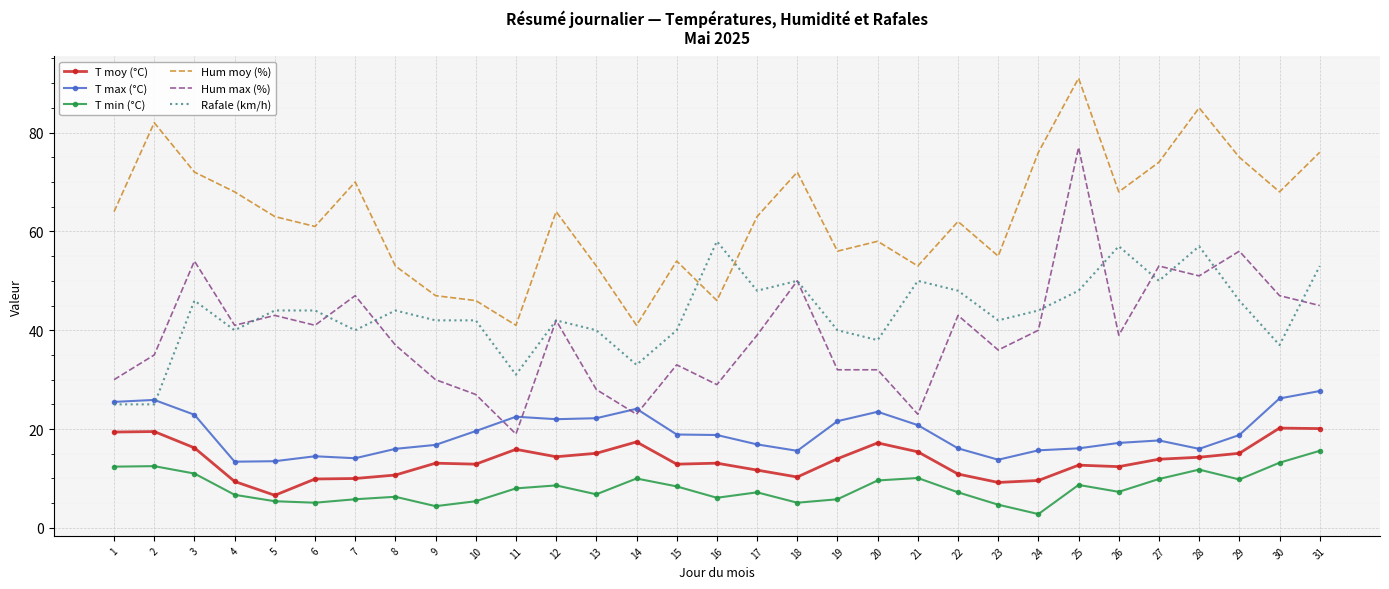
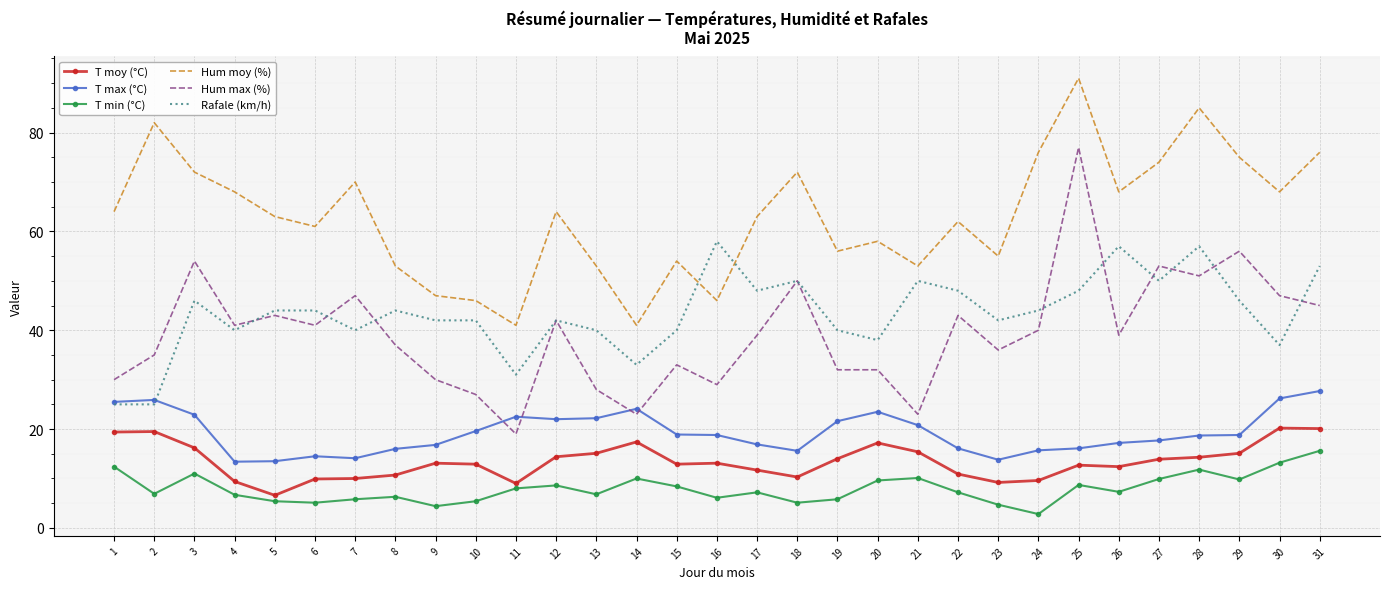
  {
    "T moy (°C)": {
      "1": 19,
      "2": 20,
      "3": 16,
      "4": 9,
      "5": 7,
      "6": 10,
      "7": 10,
      "8": 11,
      "9": 13,
      "10": 13,
-     "11": 16,
+     "11": 9,
      "12": 14,
      "13": 15,
      "14": 17,
      "15": 13,
      "16": 13,
      "17": 12,
      "18": 10,
      "19": 14,
      "20": 17,
      "21": 15,
      "22": 11,
      "23": 9,
      "24": 10,
      "25": 13,
      "26": 12,
      "27": 14,
      "28": 14,
      "29": 15,
      "30": 20,
      "31": 20
    },
    "T max (°C)": {
      "2": 26,
      "3": 23,
      "4": 13,
      "5": 14,
      "6": 15,
      "7": 14,
      "8": 16,
      "9": 17,
      "10": 20,
      "11": 23,
      "12": 22,
      "13": 22,
      "14": 24,
      "15": 19,
      "16": 19,
      "17": 17,
      "18": 16,
      "19": 22,
      "20": 24,
      "21": 21,
      "22": 16,
      "23": 14,
      "24": 16,
      "25": 16,
      "26": 17,
      "27": 18,
-     "28": 16,
+     "28": 19,
      "29": 19,
      "30": 26,
      "31": 28
    },
    "T min (°C)": {
      "1": 12,
-     "2": 13,
+     "2": 7,
      "3": 11,
      "4": 7,
      "5": 5,
      "6": 5,
      "7": 6,
      "8": 6,
      "9": 4,
      "10": 5,
      "11": 8,
      "12": 9,
      "13": 7,
      "14": 10,
      "15": 8,
      "16": 6,
      "17": 7,
      "18": 5,
      "19": 6,
      "20": 10,
      "21": 10,
      "22": 7,
      "23": 5,
      "24": 3,
      "25": 9,
      "26": 7,
      "27": 10,
      "28": 12,
      "29": 10,
      "30": 13,
      "31": 16
    },
    "Hum moy (%)": {
      "1": 64,
      "2": 82,
      "3": 72,
      "4": 68,
      "5": 63,
      "6": 61,
      "7": 70,
      "8": 53,
      "9": 47,
      "10": 46,
      "11": 41,
      "12": 64,
      "13": 53,
      "14": 41,
      "15": 54,
      "16": 46,
      "17": 63,
      "18": 72,
      "19": 56,
      "20": 58,
      "21": 53,
      "22": 62,
      "23": 55,
      "24": 76,
      "25": 91,
      "26": 68,
      "27": 74,
      "28": 85,
      "29": 75,
      "30": 68,
      "31": 76
    },
    "Hum max (%)": {
      "1": 30,
      "2": 35,
      "3": 54,
      "4": 41,
      "5": 43,
      "6": 41,
      "7": 47,
      "8": 37,
      "9": 30,
      "10": 27,
      "11": 19,
      "13": 28,
      "14": 23,
      "15": 33,
      "16": 29,
      "17": 39,
      "19": 32,
      "20": 32,
      "21": 23,
      "22": 43,
      "23": 36,
      "24": 40,
      "25": 77,
      "26": 39,
      "27": 53,
      "28": 51,
      "29": 56,
      "30": 47,
      "31": 45
    },
    "Rafale (km/h)": {
      "2": 25,
      "3": 46,
      "4": 40,
      "5": 44,
      "6": 44,
      "7": 40,
      "8": 44,
      "9": 42,
      "10": 42,
      "11": 31,
      "13": 40,
      "14": 33,
      "15": 40,
      "16": 58,
      "17": 48,
      "19": 40,
      "20": 38,
      "21": 50,
      "22": 48,
      "23": 42,
      "24": 44,
      "25": 48,
      "26": 57,
      "27": 50,
      "28": 57,
      "29": 46,
      "30": 37,
      "31": 53
    }
  }
